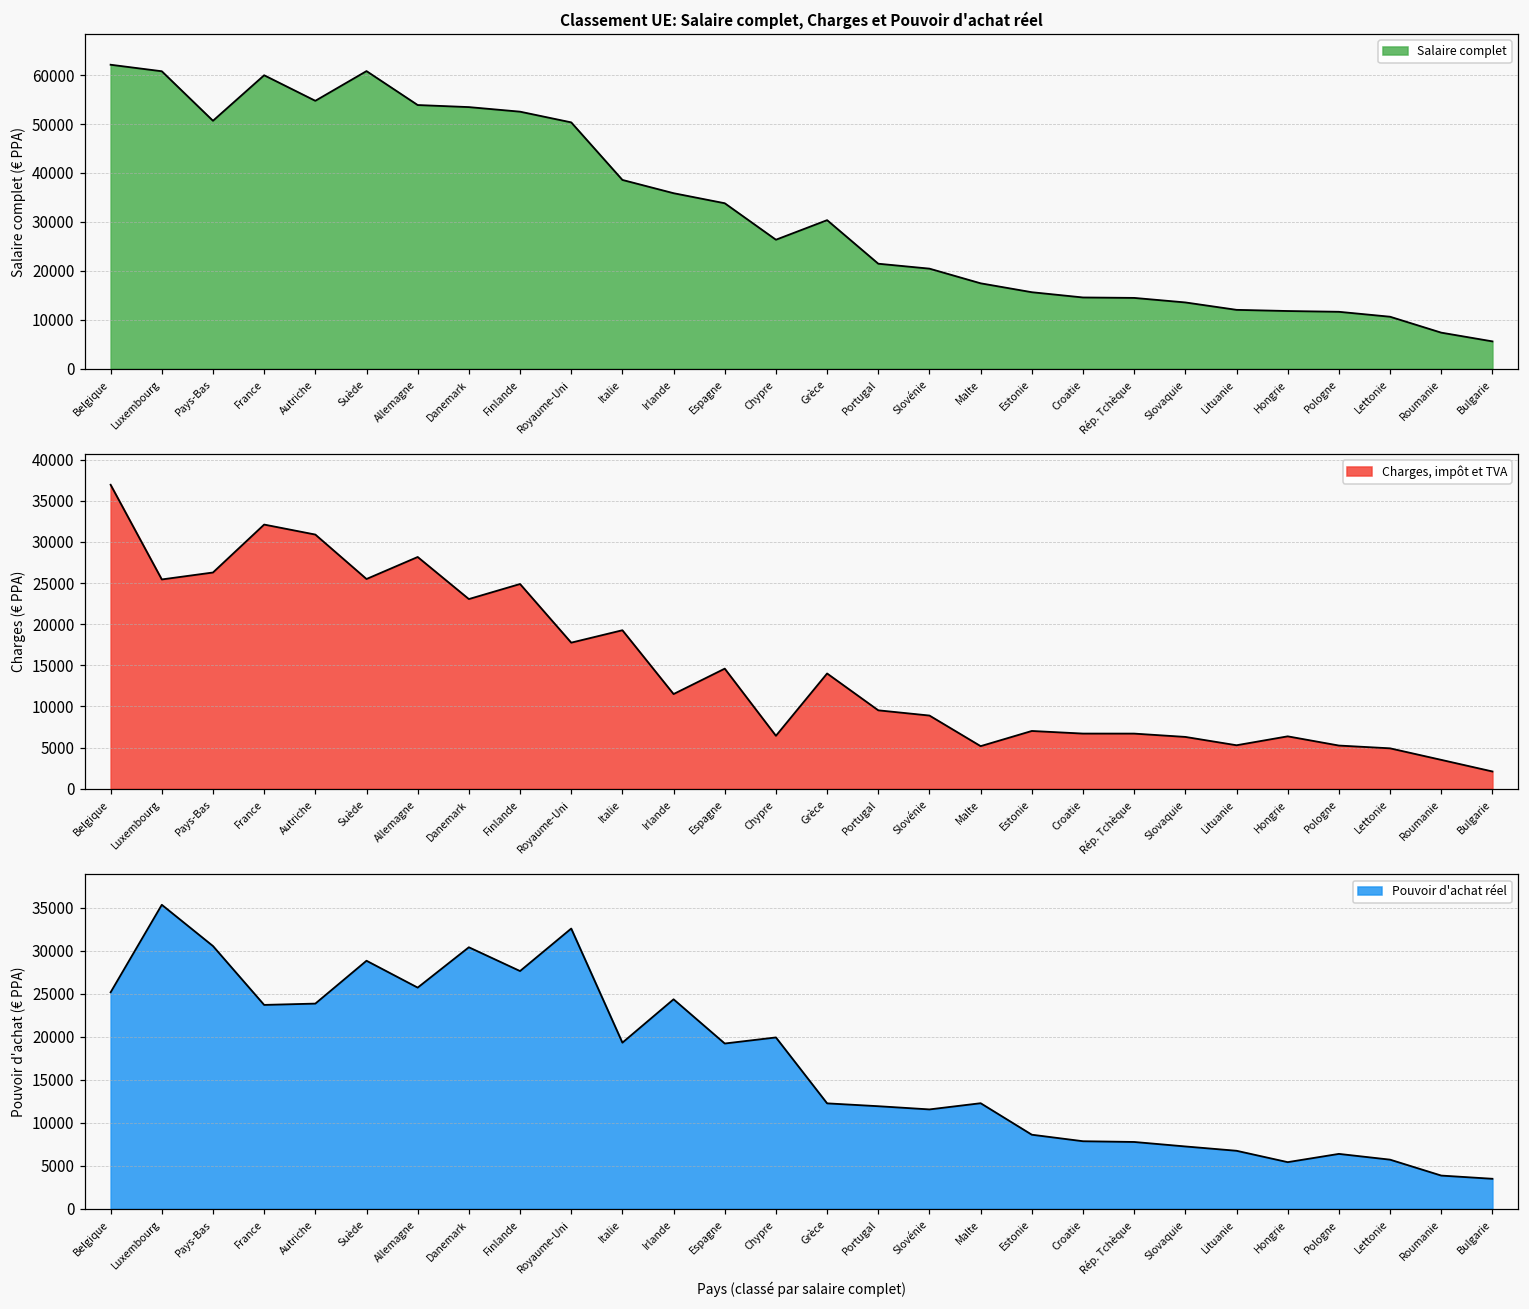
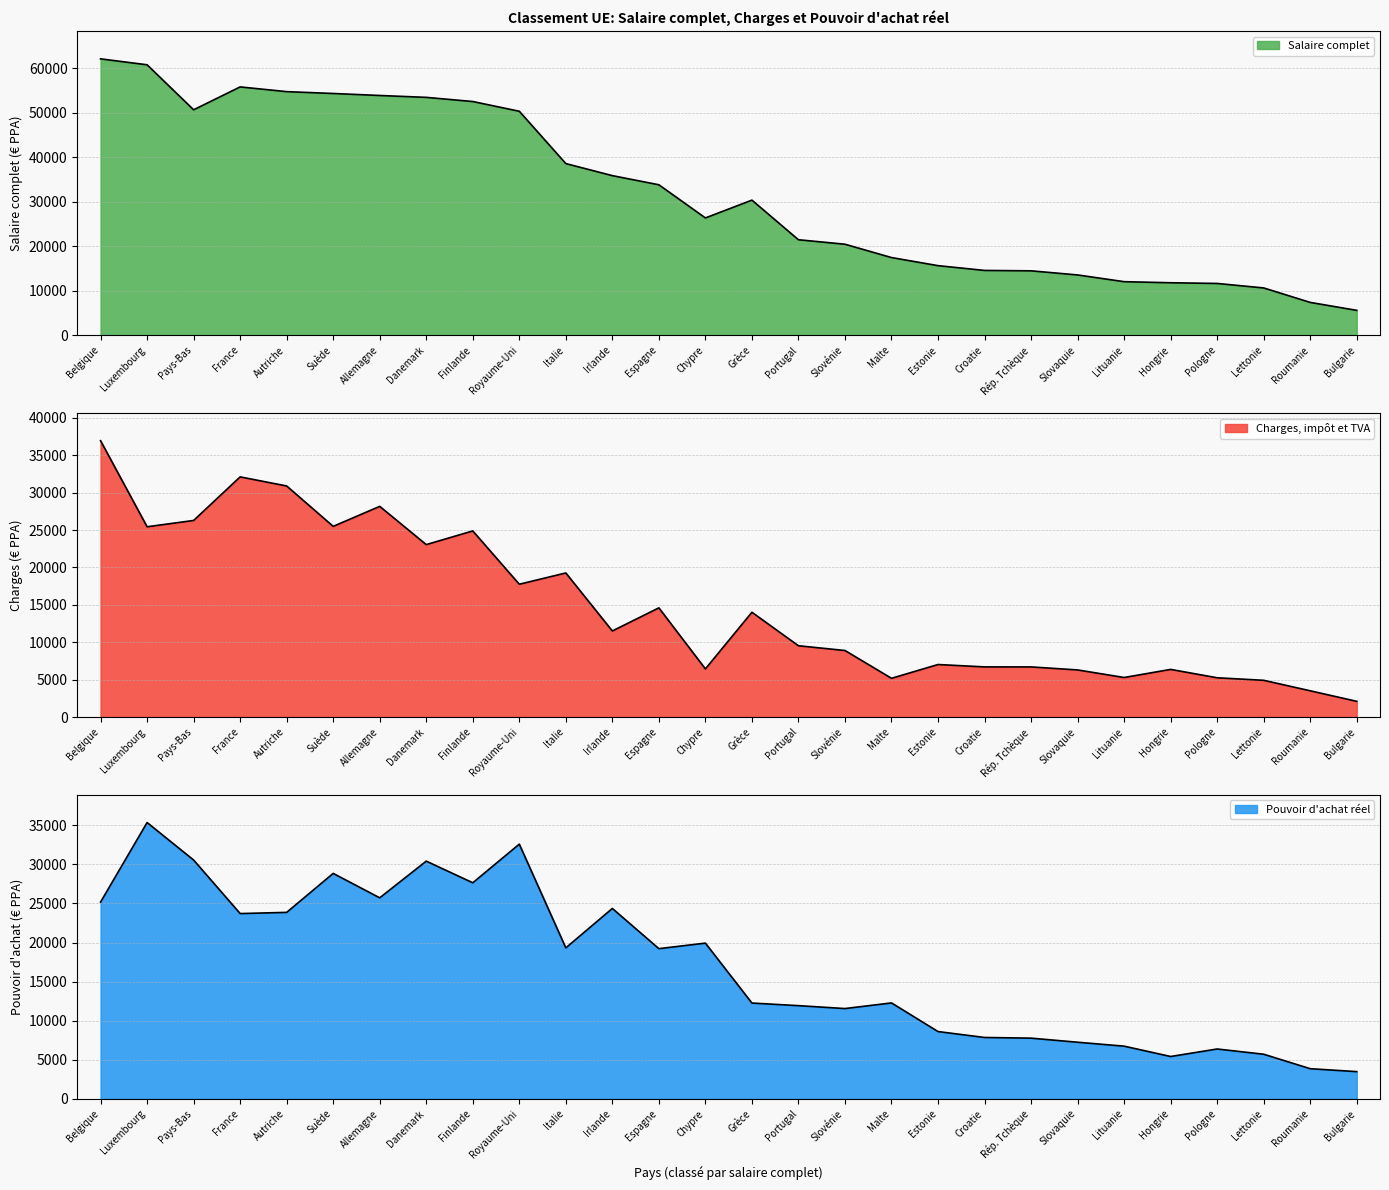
  {
    "Classement UE: Salaire complet, Charges et Pouvoir d'achat réel": {
      "Belgique": 62000,
      "Luxembourg": 61000,
      "Pays-Bas": 51000,
-     "France": 60000,
+     "France": 56000,
      "Autriche": 55000,
-     "Suède": 61000,
+     "Suède": 54000,
      "Allemagne": 54000,
      "Danemark": 53000,
      "Finlande": 53000,
      "Royaume-Uni": 50000,
      "Italie": 39000,
      "Irlande": 36000,
      "Espagne": 34000,
      "Chypre": 26000,
      "Grèce": 30000,
      "Portugal": 21000,
      "Slovénie": 20000,
      "Malte": 17000,
      "Estonie": 16000,
      "Croatie": 15000,
      "Rép. Tchèque": 14000,
      "Slovaquie": 14000,
      "Lituanie": 12000,
      "Hongrie": 12000,
      "Pologne": 12000,
      "Lettonie": 11000,
      "Roumanie": 7000,
      "Bulgarie": 6000
    }
  }
